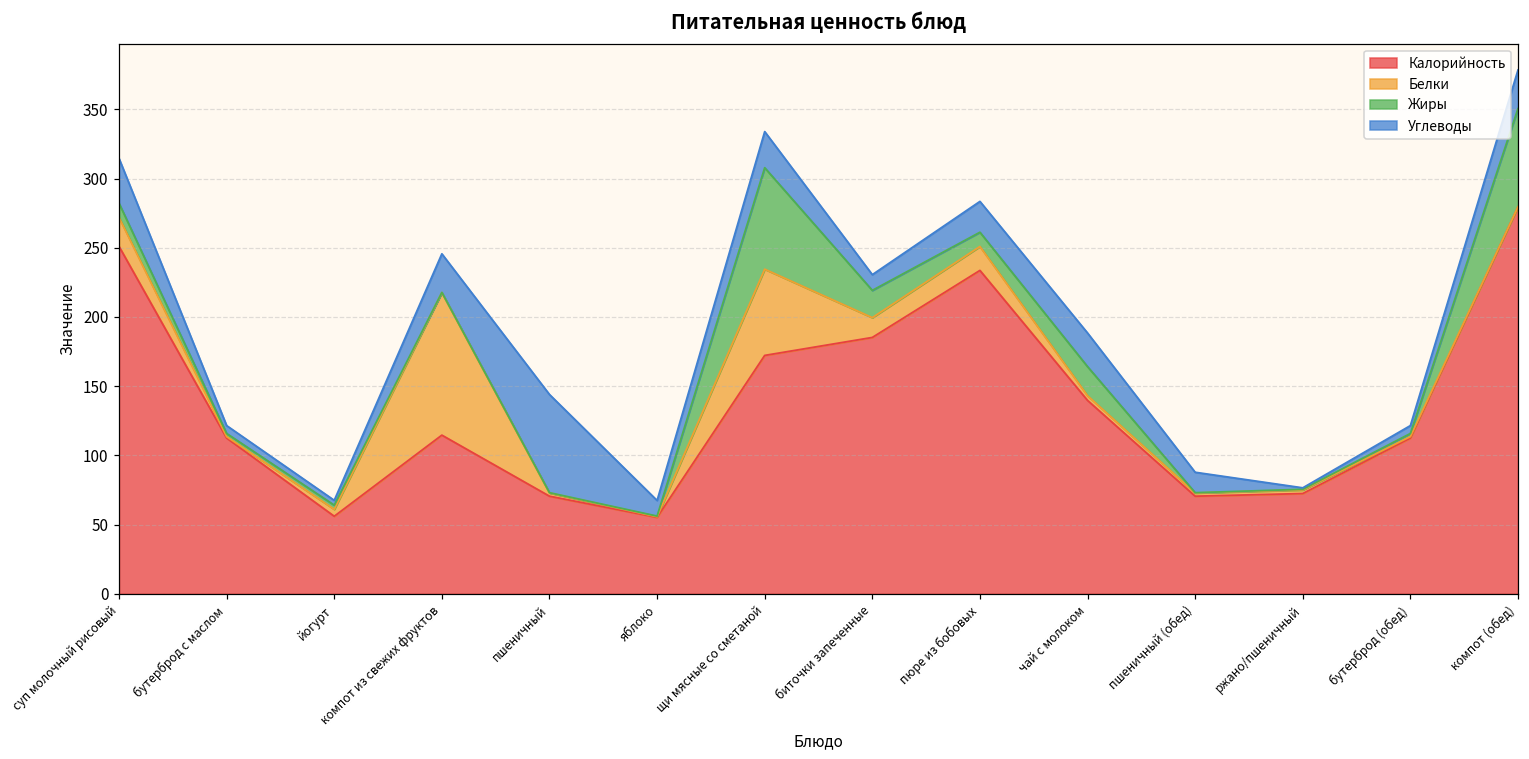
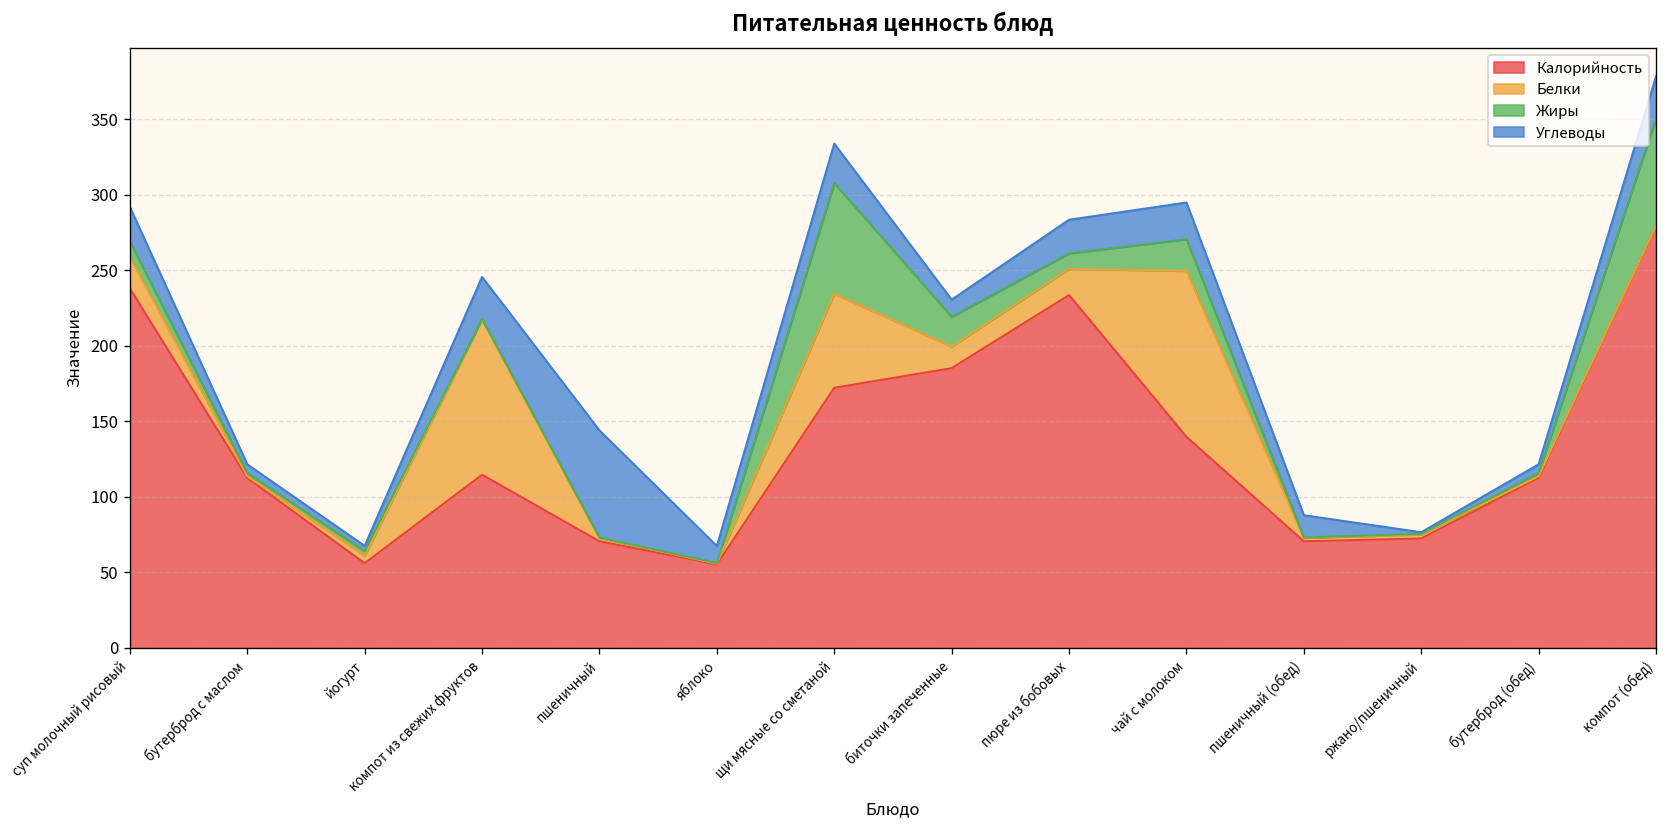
  {
    "Калорийность": {
-     "суп молочный рисовый": 251,
+     "суп молочный рисовый": 238,
      "йогурт": 56,
      "компот из свежих фруктов": 115,
      "пшеничный": 71,
      "щи мясные со сметаной": 172,
      "биточки запеченные": 185,
      "пюре из бобовых": 234,
      "чай с молоком": 140,
      "пшеничный (обед)": 71,
      "ржано/пшеничный": 72
    },
    "Белки": {
      "суп молочный рисовый": 21,
      "йогурт": 5,
      "щи мясные со сметаной": 62,
      "биточки запеченные": 14,
      "пюре из бобовых": 17,
-     "чай с молоком": 3
+     "чай с молоком": 110
    },
    "Жиры": {
      "суп молочный рисовый": 10,
      "бутерброд с маслом": 2,
      "йогурт": 3,
      "щи мясные со сметаной": 73,
      "биточки запеченные": 20,
      "пюре из бобовых": 10,
      "чай с молоком": 21,
      "бутерброд (обед)": 2,
      "компот (обед)": 71
    },
    "Углеводы": {
-     "суп молочный рисовый": 32,
+     "суп молочный рисовый": 23,
      "бутерброд с маслом": 6,
      "йогурт": 4,
      "компот из свежих фруктов": 28,
      "пшеничный": 71,
      "яблоко": 11,
      "щи мясные со сметаной": 26,
      "биточки запеченные": 11,
      "пюре из бобовых": 22,
      "чай с молоком": 24,
      "пшеничный (обед)": 15,
      "бутерброд (обед)": 6,
      "компот (обед)": 28
    }
  }
